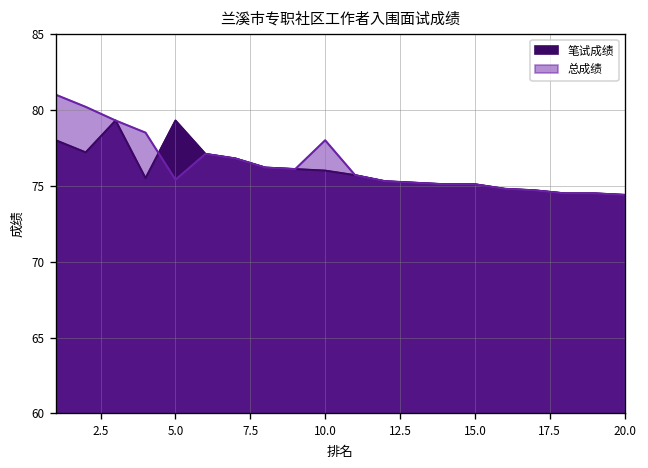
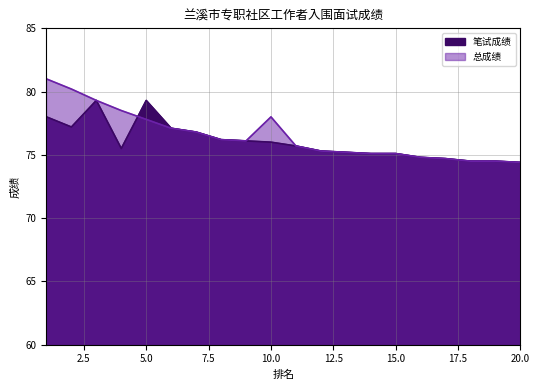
  {
    "笔试成绩": {
      "5.0": 79.3,
      "10.0": 76.0
    },
    "总成绩": {
-     "5.0": 75.4,
+     "5.0": 77.8,
      "10.0": 78.0
    }
  }
